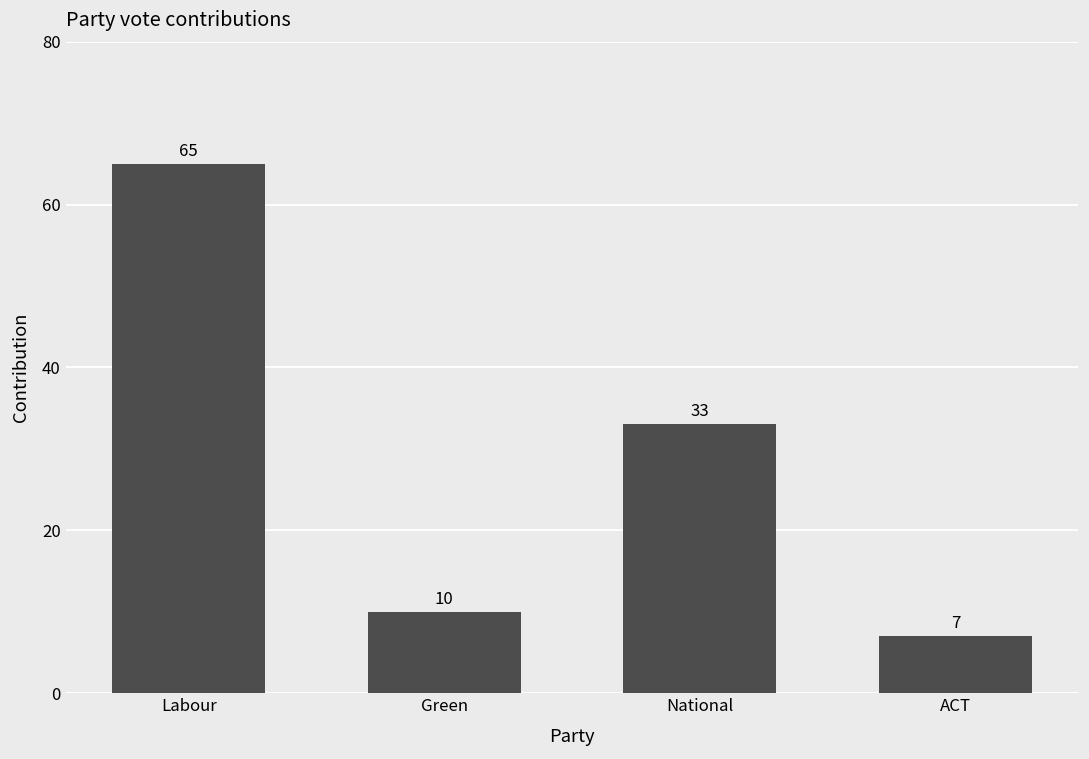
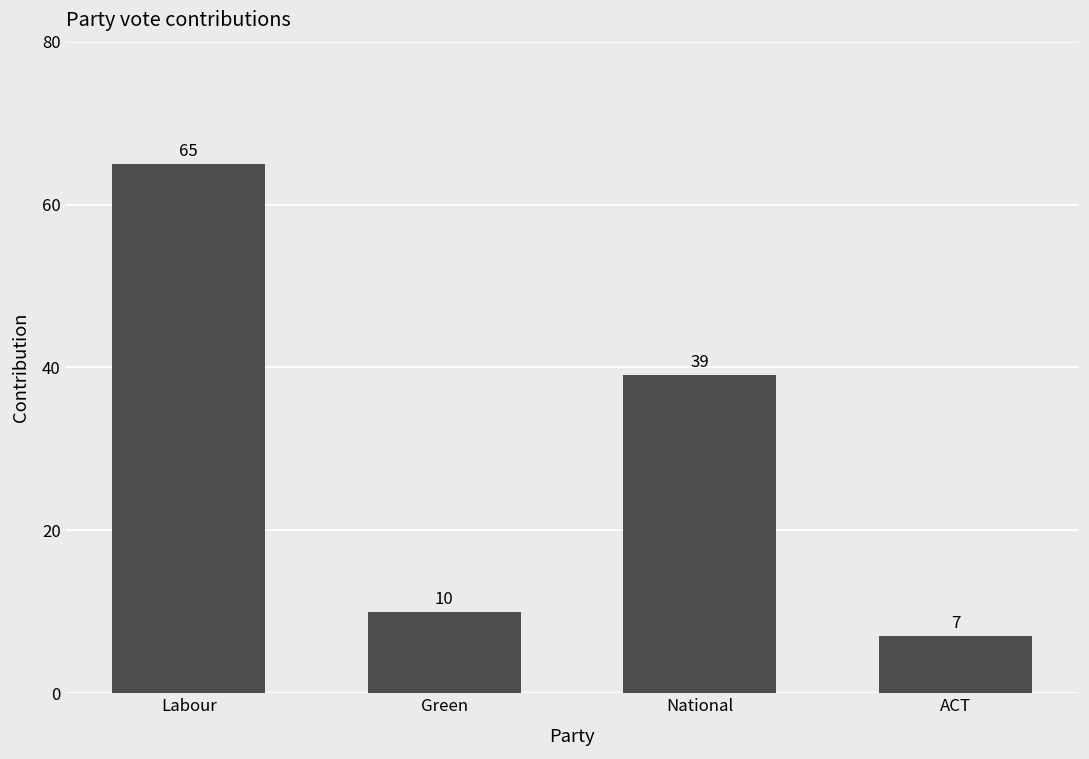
  {
    "Labour": 65,
    "Green": 10,
-   "National": 33,
+   "National": 39,
    "ACT": 7
  }
